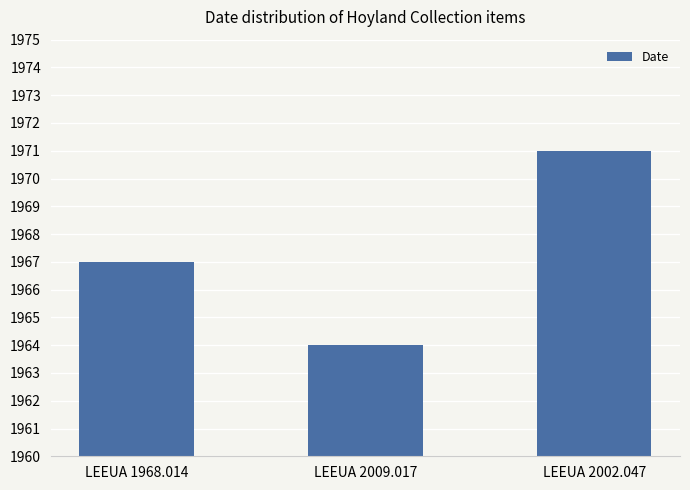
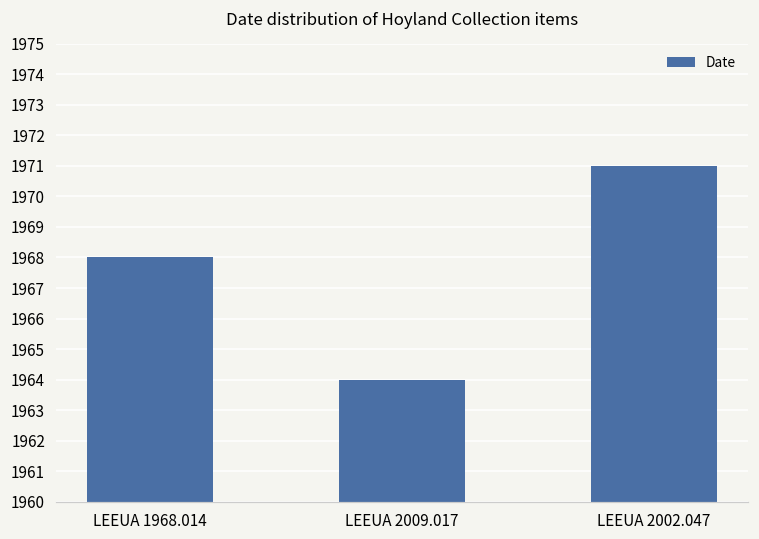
  {
-   "LEEUA 1968.014": 1967,
+   "LEEUA 1968.014": 1968,
    "LEEUA 2009.017": 1964,
    "LEEUA 2002.047": 1971
  }
